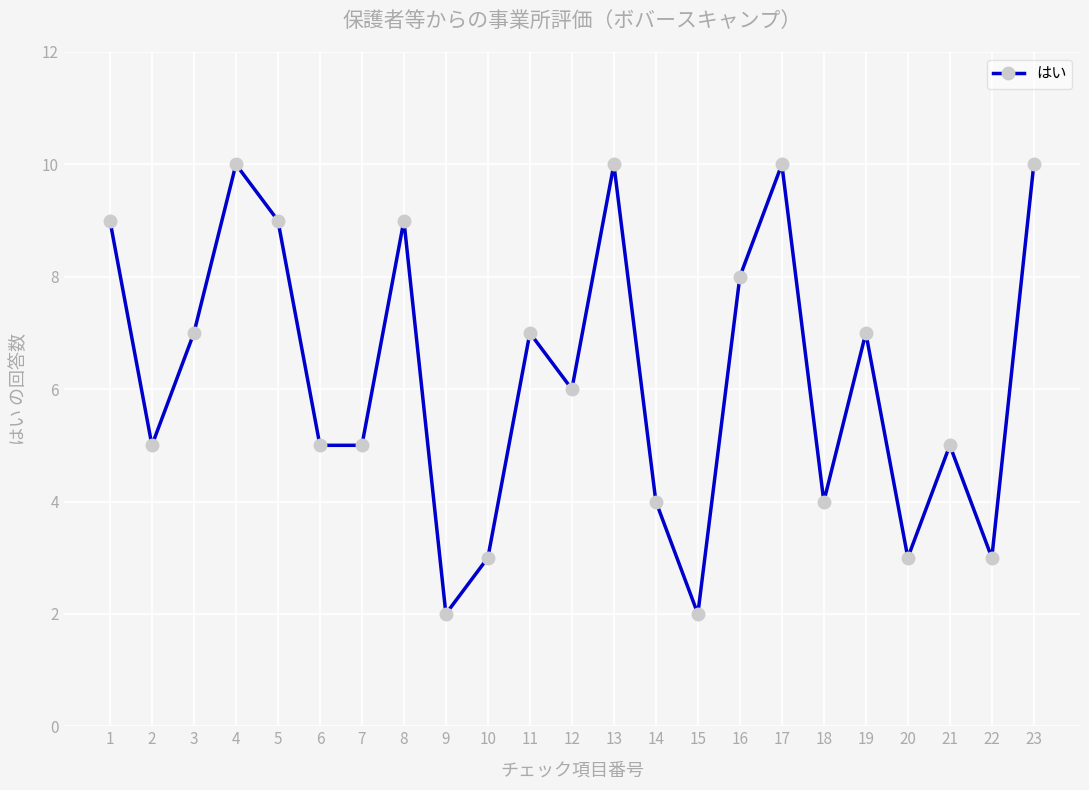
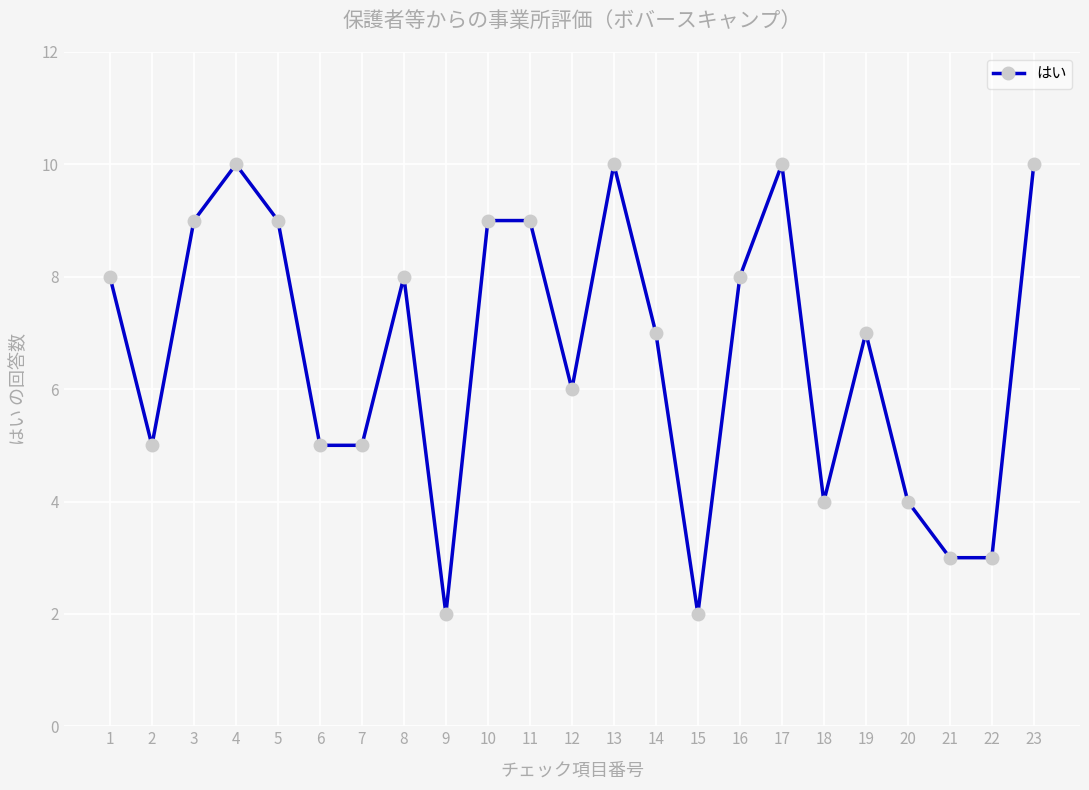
  {
-   "1": 9,
+   "1": 8,
    "2": 5,
-   "3": 7,
+   "3": 9,
    "4": 10,
    "5": 9,
    "6": 5,
    "7": 5,
-   "8": 9,
+   "8": 8,
    "9": 2,
-   "10": 3,
-   "11": 7,
+   "10": 9,
+   "11": 9,
    "12": 6,
    "13": 10,
-   "14": 4,
+   "14": 7,
    "15": 2,
    "16": 8,
    "17": 10,
    "18": 4,
    "19": 7,
-   "20": 3,
-   "21": 5,
+   "20": 4,
+   "21": 3,
    "22": 3,
    "23": 10
  }
